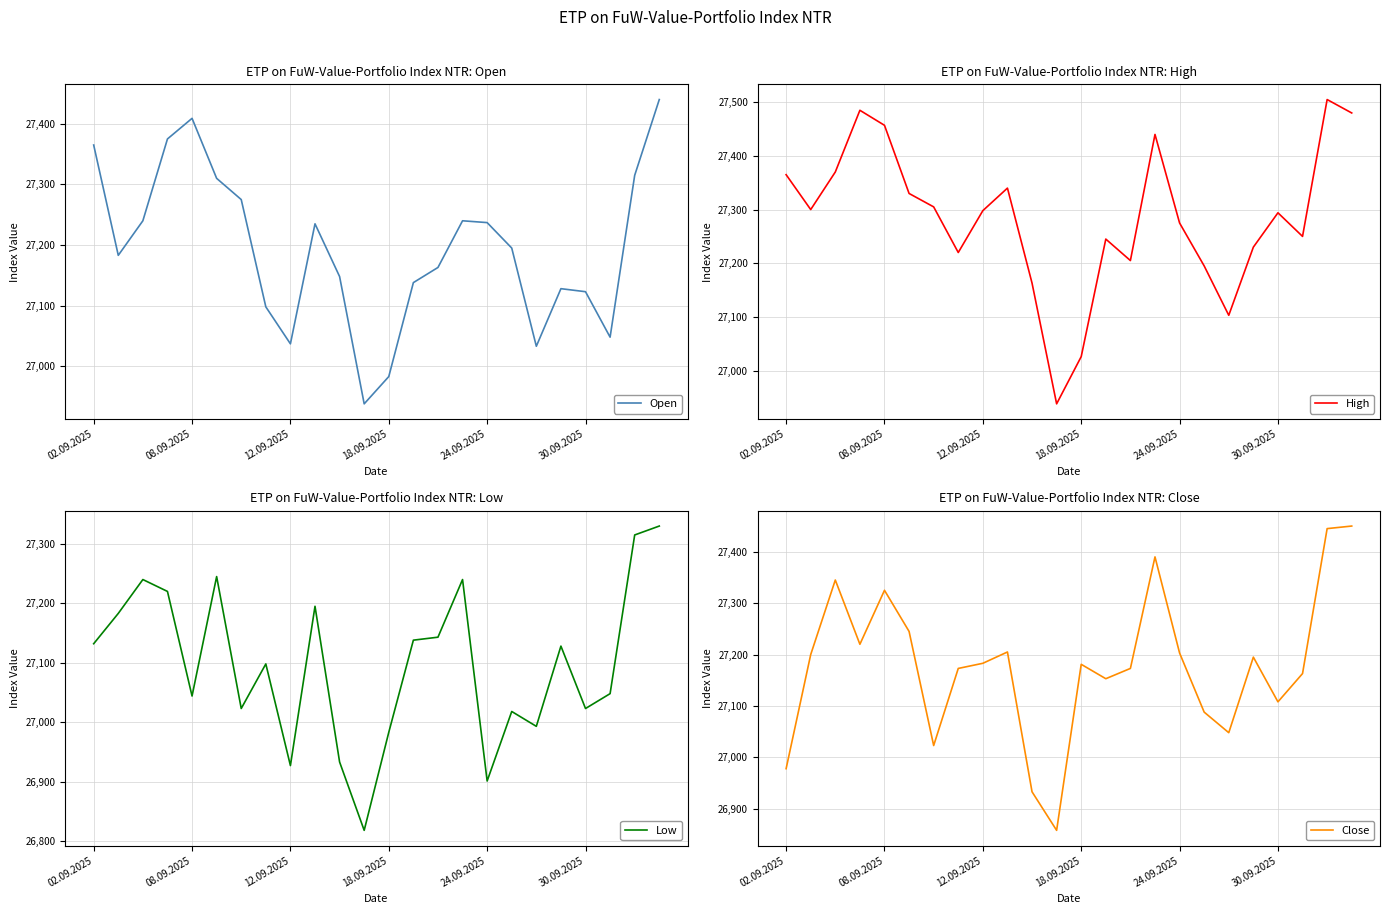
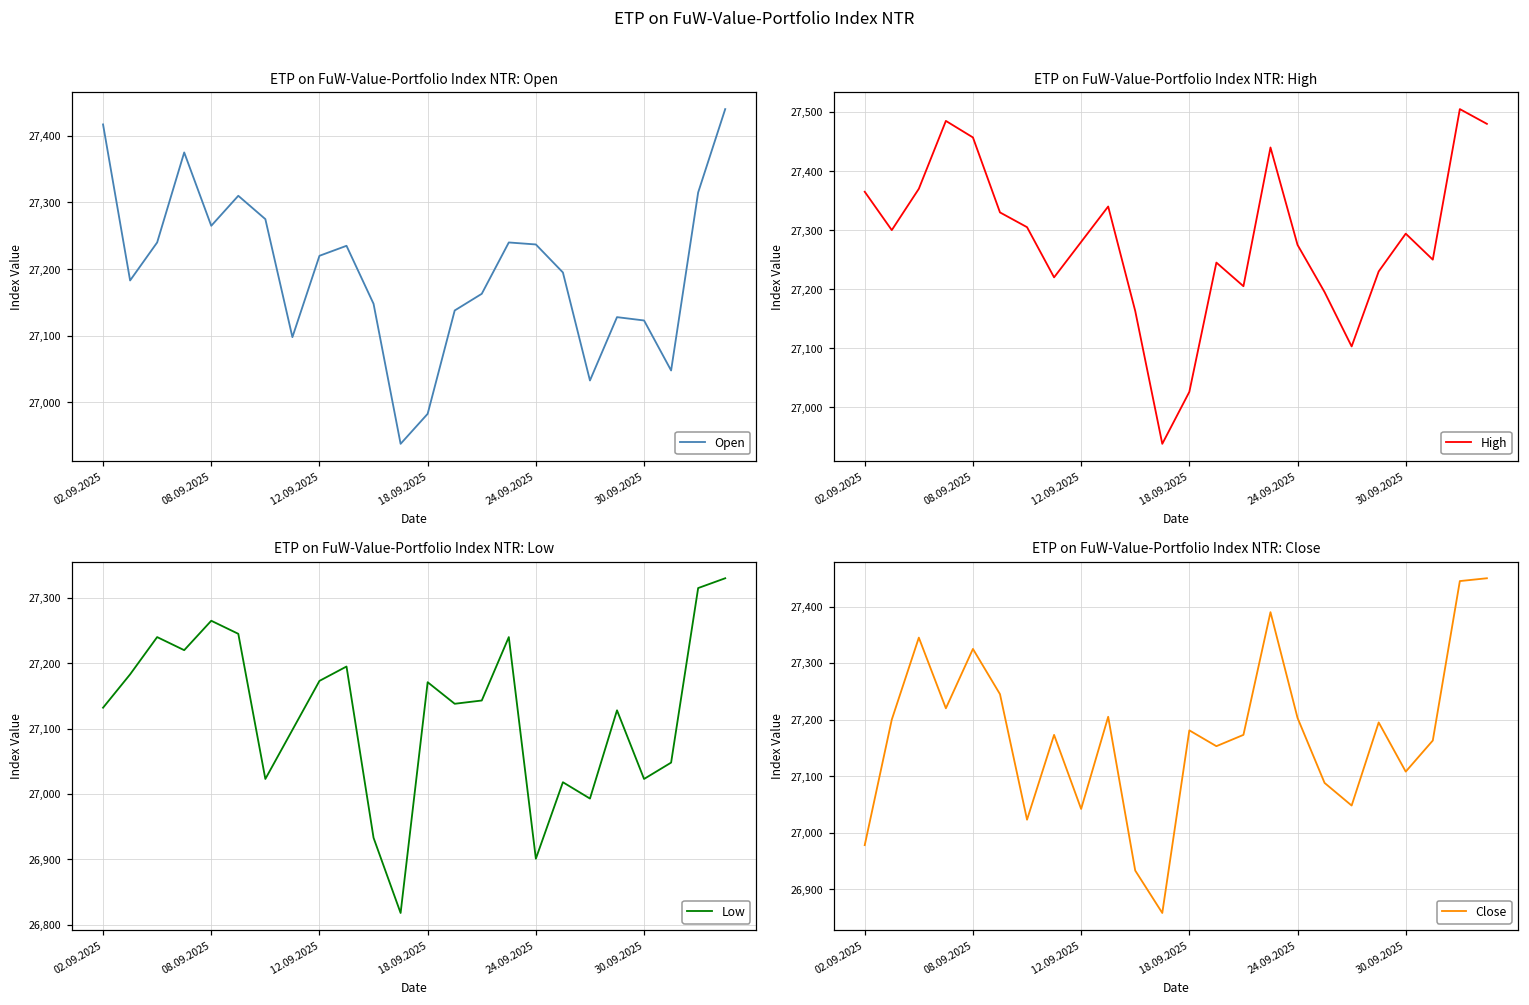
  {
    "ETP on FuW-Value-Portfolio Index NTR: Open": {
-     "02.09.2025": "27,370",
-     "08.09.2025": "27,410",
-     "12.09.2025": "27,040",
+     "02.09.2025": "27,420",
+     "08.09.2025": "27,270",
+     "12.09.2025": "27,220",
      "18.09.2025": "26,980",
      "24.09.2025": "27,240",
      "30.09.2025": "27,120"
    },
    "ETP on FuW-Value-Portfolio Index NTR: High": {
      "02.09.2025": "27,370",
      "08.09.2025": "27,460",
-     "12.09.2025": "27,300",
+     "12.09.2025": "27,280",
      "18.09.2025": "27,030",
      "24.09.2025": "27,280",
      "30.09.2025": "27,290"
    },
    "ETP on FuW-Value-Portfolio Index NTR: Low": {
      "02.09.2025": "27,130",
-     "08.09.2025": "27,040",
-     "12.09.2025": "26,930",
-     "18.09.2025": "26,980",
+     "08.09.2025": "27,270",
+     "12.09.2025": "27,170",
+     "18.09.2025": "27,170",
      "24.09.2025": "26,900",
      "30.09.2025": "27,020"
    },
    "ETP on FuW-Value-Portfolio Index NTR: Close": {
      "02.09.2025": "26,980",
      "08.09.2025": "27,330",
-     "12.09.2025": "27,180",
+     "12.09.2025": "27,040",
      "18.09.2025": "27,180",
      "24.09.2025": "27,200",
      "30.09.2025": "27,110"
    }
  }
